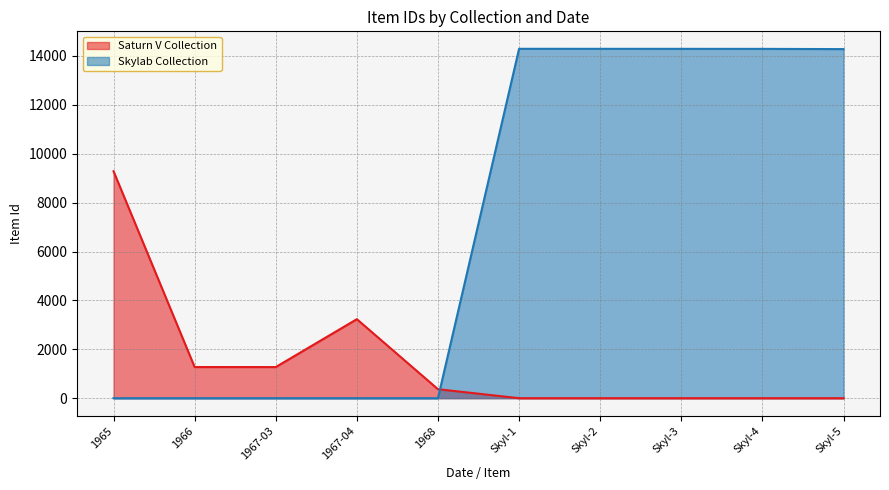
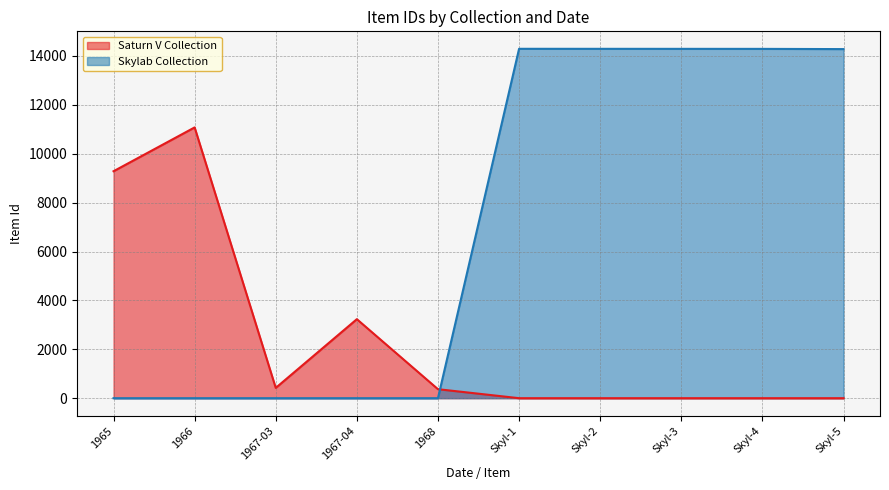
  {
    "Saturn V Collection": {
      "1965": 9300,
-     "1966": 1300,
-     "1967-03": 1300,
+     "1966": 11100,
+     "1967-03": 400,
      "1967-04": 3200,
      "1968": 400,
      "Skyl-1": 0,
      "Skyl-2": 0,
      "Skyl-3": 0,
      "Skyl-4": 0,
      "Skyl-5": 0
    },
    "Skylab Collection": {
      "1965": 0,
      "1966": 0,
      "1967-03": 0,
      "1967-04": 0,
      "1968": 0,
      "Skyl-1": 14300,
      "Skyl-2": 14300,
      "Skyl-3": 14300,
      "Skyl-4": 14300,
      "Skyl-5": 14300
    }
  }
